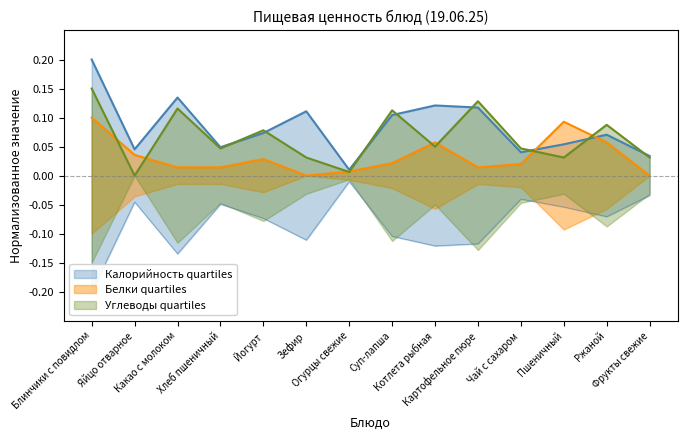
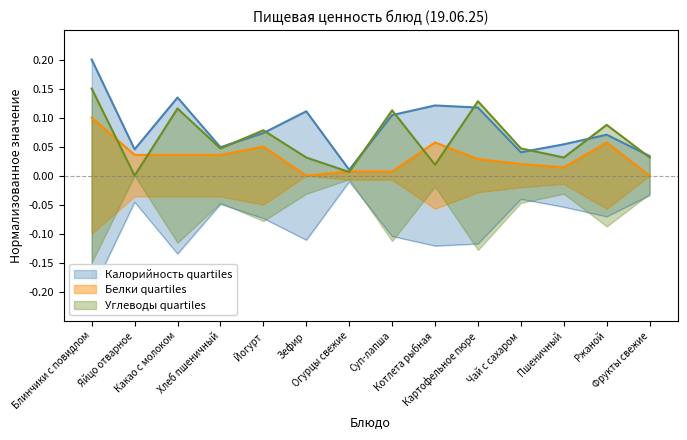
  {
    "Белки quartiles": {
      "Блинчики с повидлом": 0.10,
      "Яйцо отварное": 0.04,
-     "Какао с молоком": 0.01,
-     "Хлеб пшеничный": 0.01,
-     "Йогурт": 0.03,
+     "Какао с молоком": 0.04,
+     "Хлеб пшеничный": 0.04,
+     "Йогурт": 0.05,
      "Зефир": 0.00,
-     "Суп-лапша": 0.02,
+     "Суп-лапша": 0.01,
      "Котлета рыбная": 0.06,
-     "Картофельное пюре": 0.01,
+     "Картофельное пюре": 0.03,
      "Чай с сахаром": 0.02,
-     "Пшеничный": 0.09,
+     "Пшеничный": 0.01,
      "Ржаной": 0.06,
      "Фрукты свежие": 0.00
    },
    "Углеводы quartiles": {
      "Блинчики с повидлом": 0.15,
      "Яйцо отварное": 0.00,
      "Какао с молоком": 0.12,
      "Йогурт": 0.08,
      "Зефир": 0.03,
      "Суп-лапша": 0.11,
-     "Котлета рыбная": 0.05,
+     "Котлета рыбная": 0.02,
      "Картофельное пюре": 0.13,
      "Чай с сахаром": 0.05,
      "Пшеничный": 0.03,
      "Ржаной": 0.09
    }
  }
